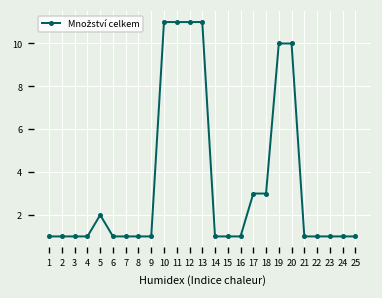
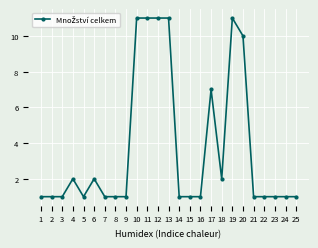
  {
    "1": 1,
    "2": 1,
    "3": 1,
-   "4": 1,
-   "5": 2,
-   "6": 1,
+   "4": 2,
+   "5": 1,
+   "6": 2,
    "7": 1,
    "8": 1,
    "9": 1,
    "10": 11,
    "11": 11,
    "12": 11,
    "13": 11,
    "14": 1,
    "15": 1,
    "16": 1,
-   "17": 3,
-   "18": 3,
-   "19": 10,
+   "17": 7,
+   "18": 2,
+   "19": 11,
    "20": 10,
    "21": 1,
    "22": 1,
    "23": 1,
    "24": 1,
    "25": 1
  }
